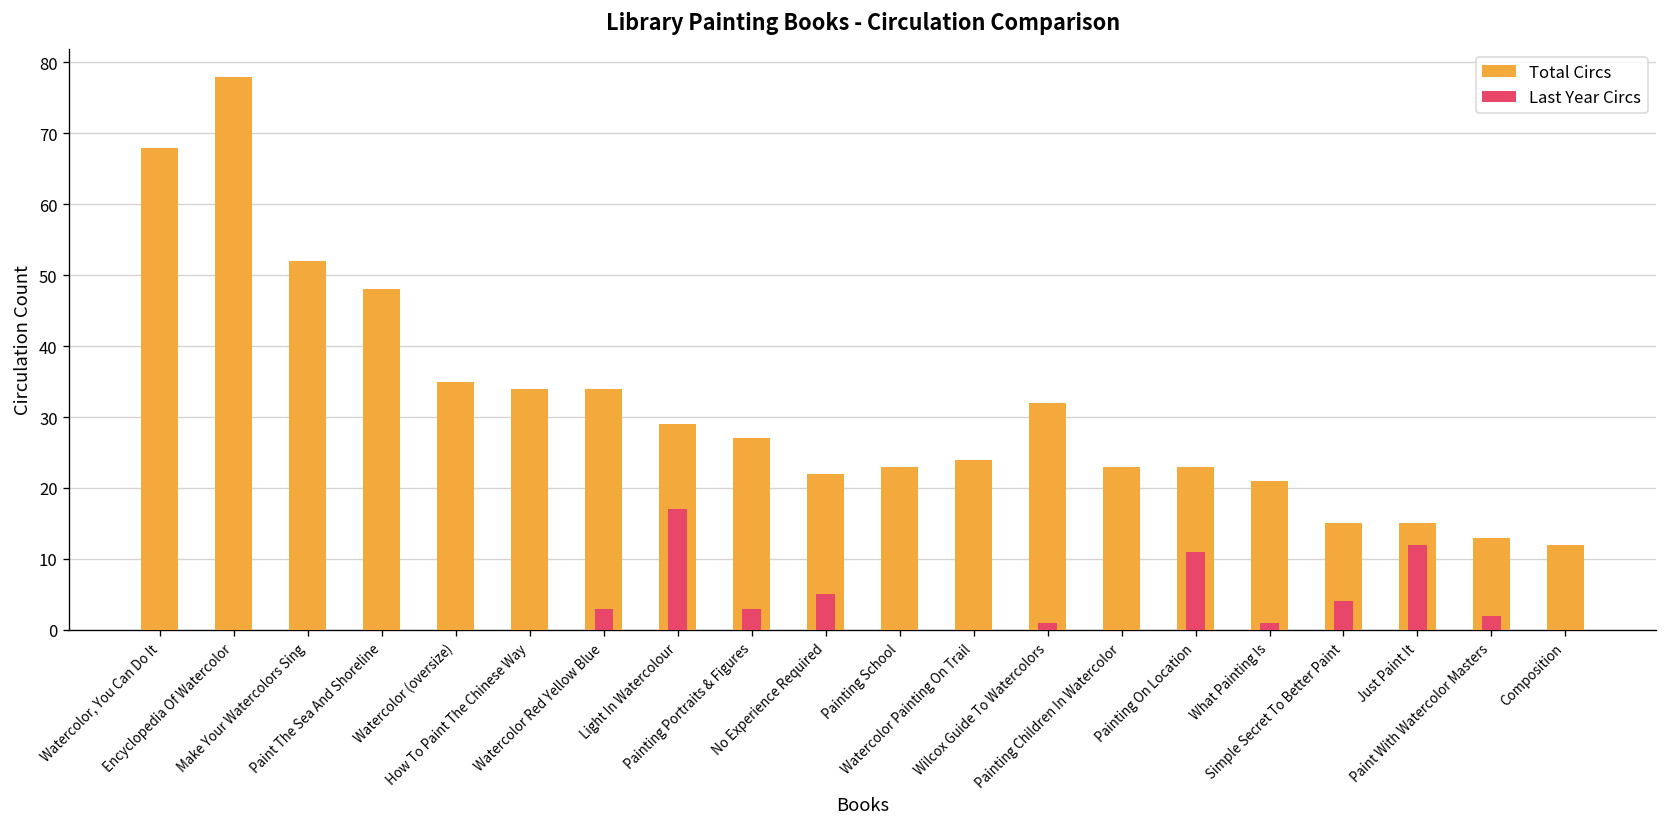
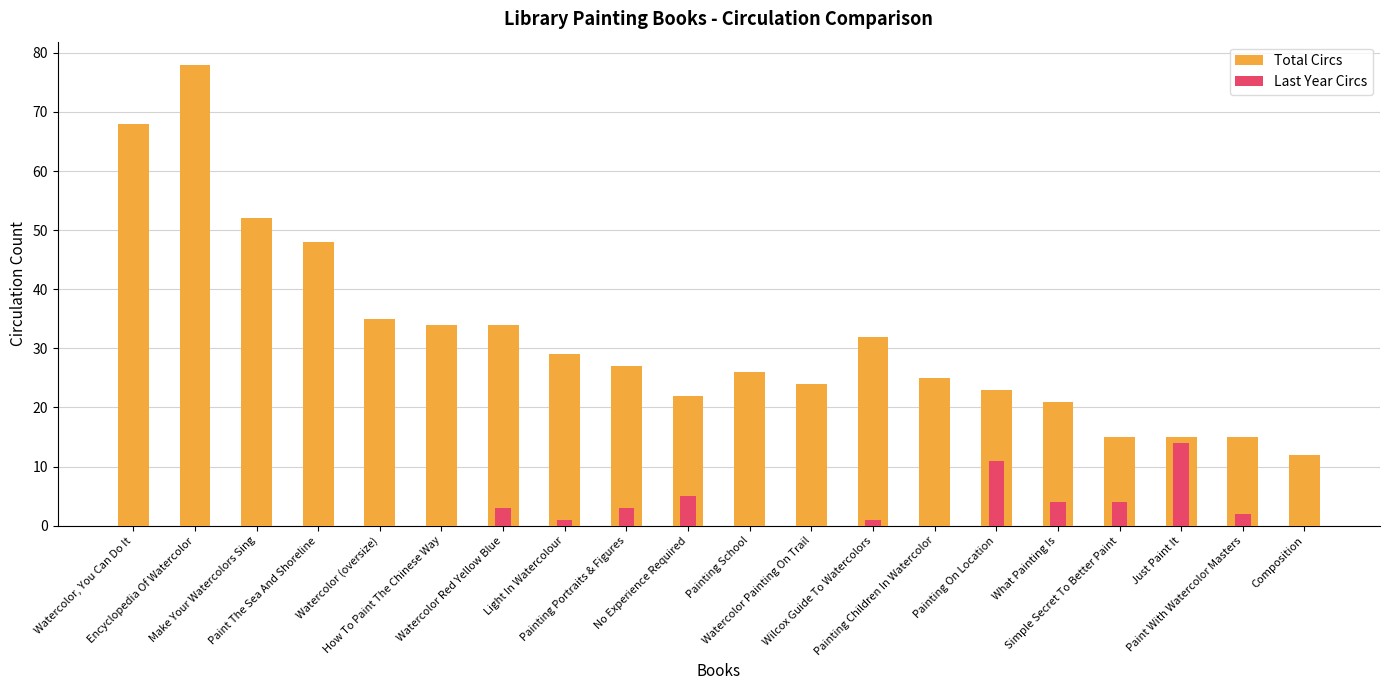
  {
    "Total Circs": {
      "Watercolor, You Can Do It": 68,
      "Encyclopedia Of Watercolor": 78,
      "Make Your Watercolors Sing": 52,
      "Paint The Sea And Shoreline": 48,
      "Watercolor (oversize)": 35,
      "How To Paint The Chinese Way": 34,
      "Watercolor Red Yellow Blue": 34,
      "Light In Watercolour": 29,
      "Painting Portraits & Figures": 27,
      "No Experience Required": 22,
-     "Painting School": 23,
+     "Painting School": 26,
      "Watercolor Painting On Trail": 24,
      "Wilcox Guide To Watercolors": 32,
-     "Painting Children In Watercolor": 23,
+     "Painting Children In Watercolor": 25,
      "Painting On Location": 23,
      "What Painting Is": 21,
      "Simple Secret To Better Paint": 15,
      "Just Paint It": 15,
-     "Paint With Watercolor Masters": 13,
+     "Paint With Watercolor Masters": 15,
      "Composition": 12
    },
    "Last Year Circs": {
      "Watercolor, You Can Do It": 0,
      "Encyclopedia Of Watercolor": 0,
      "Make Your Watercolors Sing": 0,
      "Paint The Sea And Shoreline": 0,
      "Watercolor (oversize)": 0,
      "How To Paint The Chinese Way": 0,
-     "Light In Watercolour": 17,
+     "Light In Watercolour": 1,
      "Painting School": 0,
      "Watercolor Painting On Trail": 0,
      "Painting Children In Watercolor": 0,
-     "What Painting Is": 1,
-     "Just Paint It": 12,
+     "What Painting Is": 4,
+     "Just Paint It": 14,
      "Composition": 0
    }
  }
